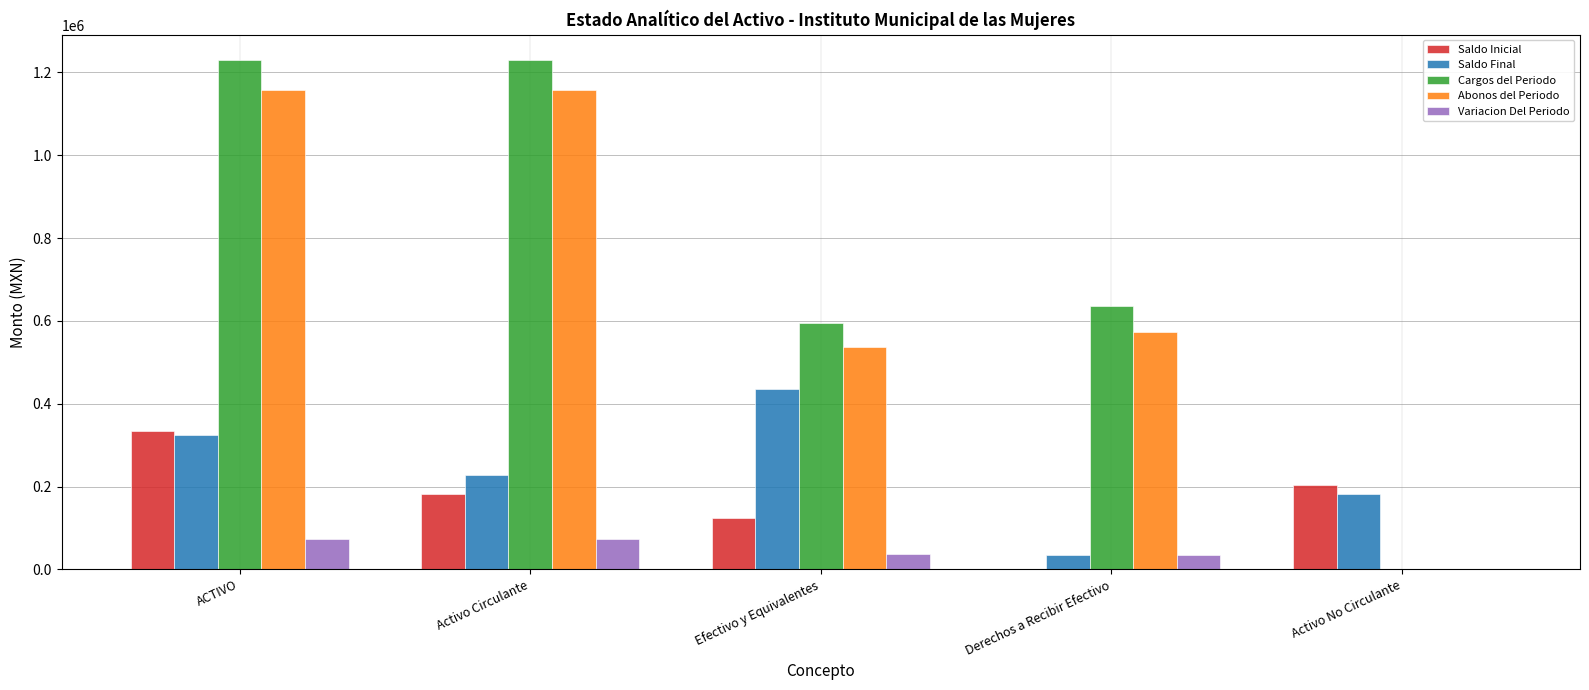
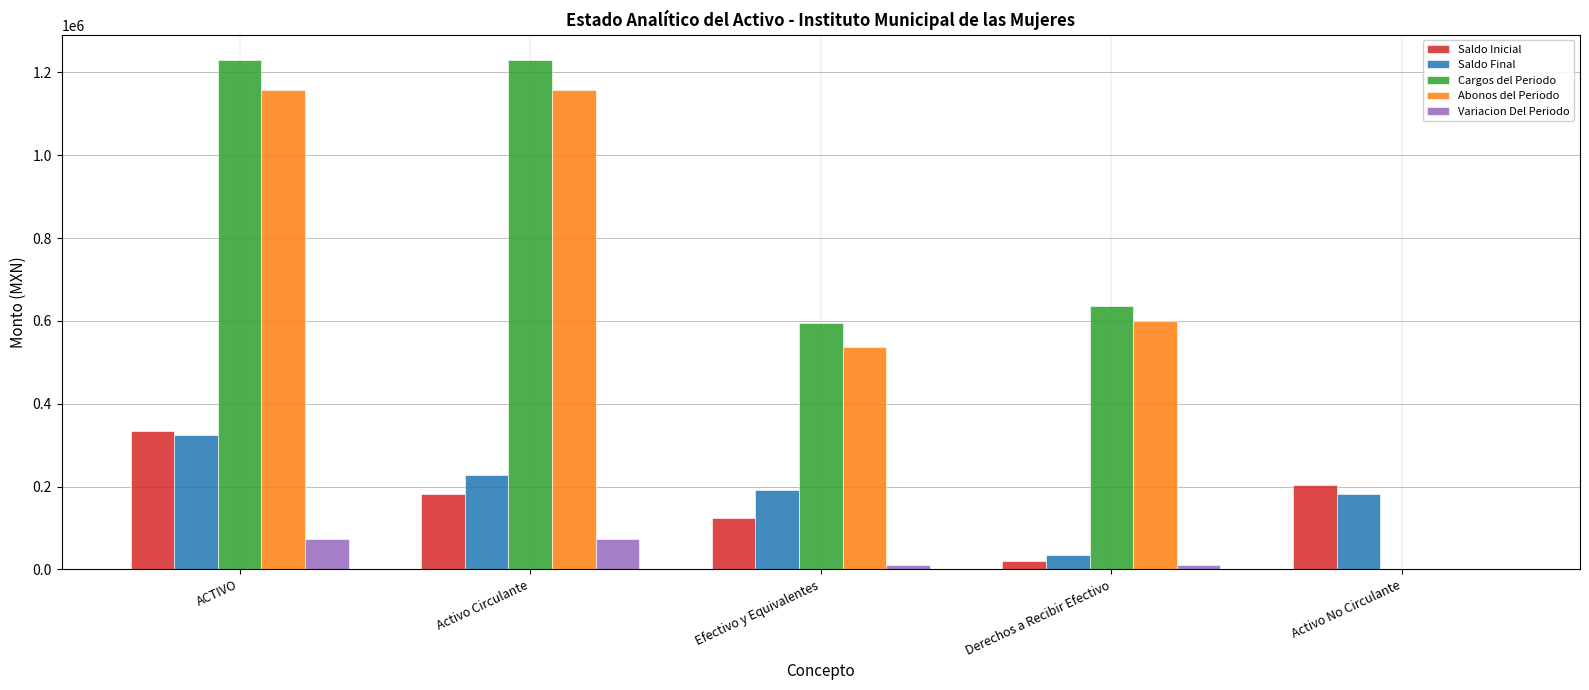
  {
    "Saldo Inicial": {
      "ACTIVO": 340000,
      "Activo Circulante": 180000,
      "Efectivo y Equivalentes": 120000,
-     "Derechos a Recibir Efectivo": 0,
+     "Derechos a Recibir Efectivo": 20000,
      "Activo No Circulante": 200000
    },
    "Saldo Final": {
      "ACTIVO": 320000,
      "Activo Circulante": 230000,
-     "Efectivo y Equivalentes": 440000,
+     "Efectivo y Equivalentes": 190000,
      "Derechos a Recibir Efectivo": 40000,
      "Activo No Circulante": 180000
    },
    "Cargos del Periodo": {
      "ACTIVO": 1230000,
      "Activo Circulante": 1230000,
      "Efectivo y Equivalentes": 590000,
      "Derechos a Recibir Efectivo": 630000,
      "Activo No Circulante": 0
    },
    "Abonos del Periodo": {
      "ACTIVO": 1160000,
      "Activo Circulante": 1160000,
      "Efectivo y Equivalentes": 540000,
-     "Derechos a Recibir Efectivo": 570000,
+     "Derechos a Recibir Efectivo": 600000,
      "Activo No Circulante": 0
    },
    "Variacion Del Periodo": {
      "ACTIVO": 70000,
      "Activo Circulante": 70000,
-     "Efectivo y Equivalentes": 40000,
-     "Derechos a Recibir Efectivo": 30000,
+     "Efectivo y Equivalentes": 10000,
+     "Derechos a Recibir Efectivo": 10000,
      "Activo No Circulante": 0
    }
  }
